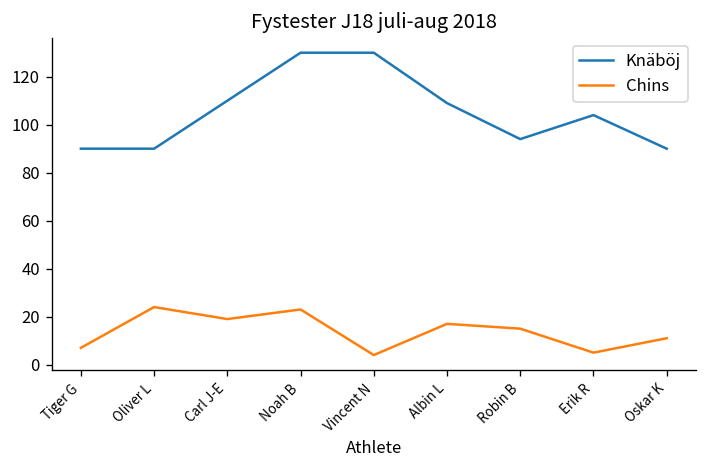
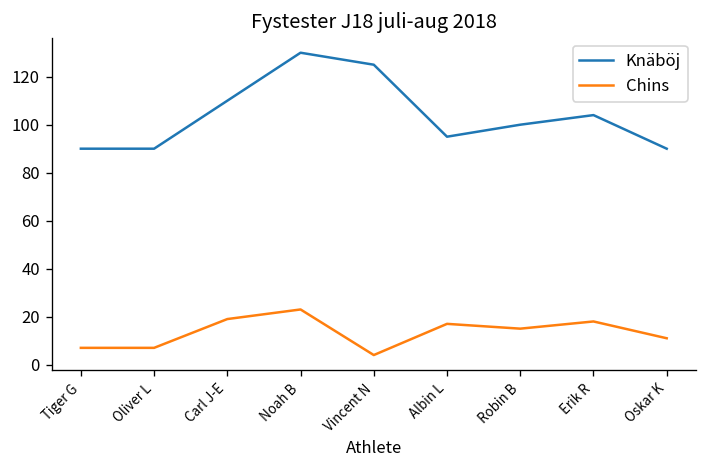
  {
    "Knäböj": {
      "Tiger G": 90,
      "Oliver L": 90,
      "Carl J-E": 110,
      "Noah B": 130,
-     "Vincent N": 130,
-     "Albin L": 109,
-     "Robin B": 94,
+     "Vincent N": 125,
+     "Albin L": 95,
+     "Robin B": 100,
      "Erik R": 104,
      "Oskar K": 90
    },
    "Chins": {
      "Tiger G": 7,
-     "Oliver L": 24,
+     "Oliver L": 7,
      "Carl J-E": 19,
      "Noah B": 23,
      "Vincent N": 4,
      "Albin L": 17,
      "Robin B": 15,
-     "Erik R": 5,
+     "Erik R": 18,
      "Oskar K": 11
    }
  }
